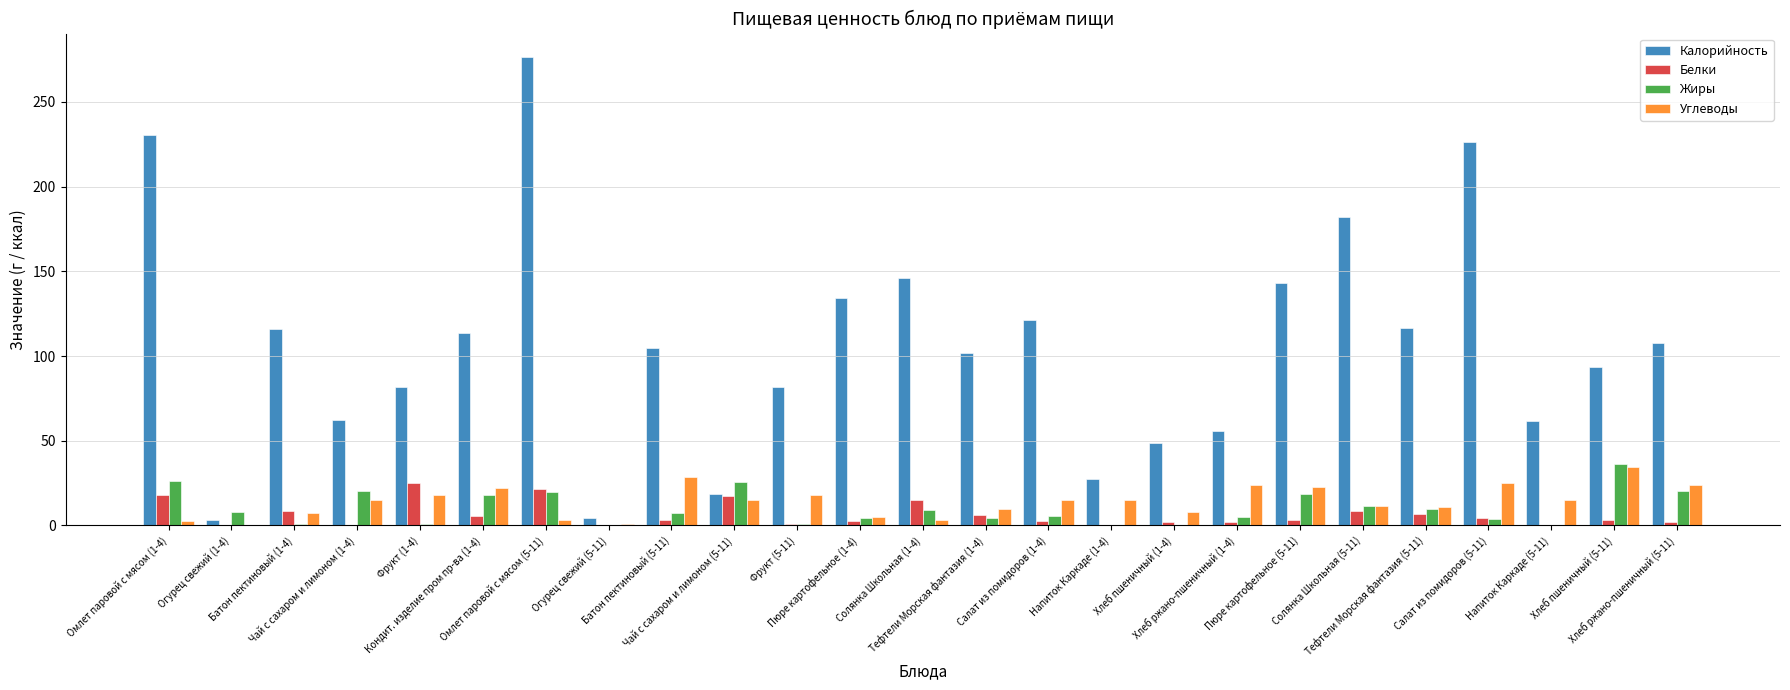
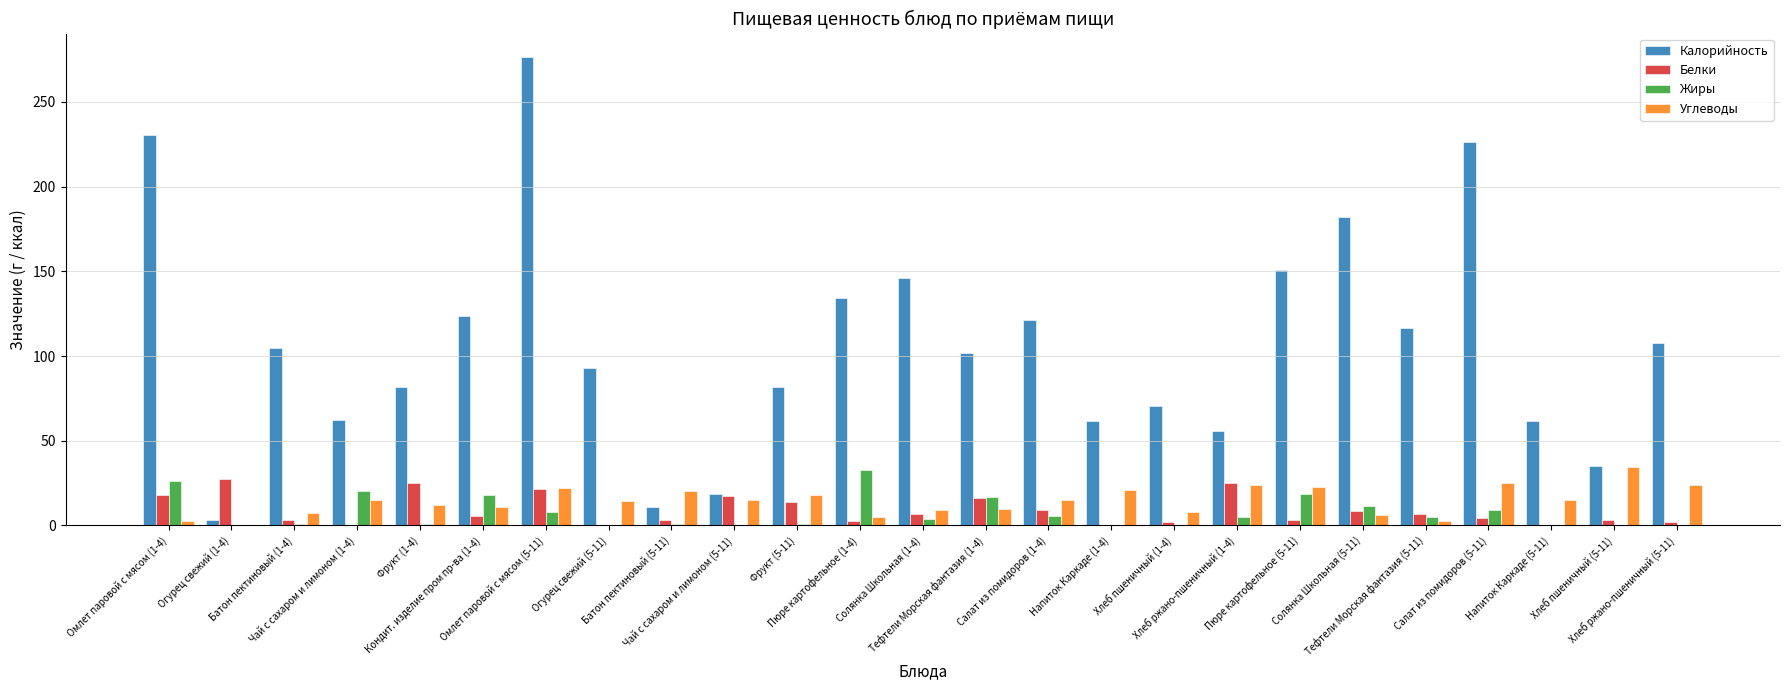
  {
    "Калорийность": {
      "Омлет паровой с мясом (1-4)": 230,
      "Огурец свежий (1-4)": 3,
-     "Батон пектиновый (1-4)": 116,
+     "Батон пектиновый (1-4)": 105,
      "Чай с сахаром и лимоном (1-4)": 62,
      "Фрукт (1-4)": 82,
-     "Кондит. изделие пром пр-ва (1-4)": 114,
+     "Кондит. изделие пром пр-ва (1-4)": 124,
      "Омлет паровой с мясом (5-11)": 277,
-     "Огурец свежий (5-11)": 5,
-     "Батон пектиновый (5-11)": 105,
+     "Огурец свежий (5-11)": 93,
+     "Батон пектиновый (5-11)": 11,
      "Чай с сахаром и лимоном (5-11)": 19,
      "Фрукт (5-11)": 82,
      "Пюре картофельное (1-4)": 134,
      "Солянка Школьная (1-4)": 146,
      "Тефтели Морская фантазия (1-4)": 102,
      "Салат из помидоров (1-4)": 121,
-     "Напиток Каркаде (1-4)": 28,
-     "Хлеб пшеничный (1-4)": 49,
+     "Напиток Каркаде (1-4)": 62,
+     "Хлеб пшеничный (1-4)": 70,
      "Хлеб ржано-пшеничный (1-4)": 56,
-     "Пюре картофельное (5-11)": 143,
+     "Пюре картофельное (5-11)": 151,
      "Солянка Школьная (5-11)": 182,
      "Тефтели Морская фантазия (5-11)": 116,
      "Салат из помидоров (5-11)": 227,
      "Напиток Каркаде (5-11)": 62,
-     "Хлеб пшеничный (5-11)": 94,
+     "Хлеб пшеничный (5-11)": 35,
      "Хлеб ржано-пшеничный (5-11)": 108
    },
    "Белки": {
      "Омлет паровой с мясом (1-4)": 18,
-     "Огурец свежий (1-4)": 0,
-     "Батон пектиновый (1-4)": 8,
+     "Огурец свежий (1-4)": 28,
+     "Батон пектиновый (1-4)": 3,
      "Фрукт (1-4)": 25,
      "Кондит. изделие пром пр-ва (1-4)": 6,
      "Омлет паровой с мясом (5-11)": 21,
      "Батон пектиновый (5-11)": 3,
      "Чай с сахаром и лимоном (5-11)": 18,
-     "Фрукт (5-11)": 1,
+     "Фрукт (5-11)": 14,
      "Пюре картофельное (1-4)": 3,
-     "Солянка Школьная (1-4)": 15,
-     "Тефтели Морская фантазия (1-4)": 6,
-     "Салат из помидоров (1-4)": 3,
+     "Солянка Школьная (1-4)": 7,
+     "Тефтели Морская фантазия (1-4)": 16,
+     "Салат из помидоров (1-4)": 9,
      "Хлеб пшеничный (1-4)": 2,
-     "Хлеб ржано-пшеничный (1-4)": 2,
+     "Хлеб ржано-пшеничный (1-4)": 25,
      "Пюре картофельное (5-11)": 4,
      "Солянка Школьная (5-11)": 9,
      "Тефтели Морская фантазия (5-11)": 7,
      "Салат из помидоров (5-11)": 4,
      "Хлеб пшеничный (5-11)": 3,
      "Хлеб ржано-пшеничный (5-11)": 2
    },
    "Жиры": {
      "Омлет паровой с мясом (1-4)": 26,
-     "Огурец свежий (1-4)": 8,
+     "Огурец свежий (1-4)": 0,
      "Чай с сахаром и лимоном (1-4)": 20,
      "Кондит. изделие пром пр-ва (1-4)": 18,
-     "Омлет паровой с мясом (5-11)": 20,
-     "Батон пектиновый (5-11)": 7,
-     "Чай с сахаром и лимоном (5-11)": 26,
-     "Пюре картофельное (1-4)": 4,
-     "Солянка Школьная (1-4)": 9,
-     "Тефтели Морская фантазия (1-4)": 4,
+     "Омлет паровой с мясом (5-11)": 8,
+     "Батон пектиновый (5-11)": 1,
+     "Чай с сахаром и лимоном (5-11)": 0,
+     "Пюре картофельное (1-4)": 33,
+     "Солянка Школьная (1-4)": 4,
+     "Тефтели Морская фантазия (1-4)": 17,
      "Салат из помидоров (1-4)": 6,
      "Напиток Каркаде (1-4)": 0,
      "Хлеб ржано-пшеничный (1-4)": 5,
      "Пюре картофельное (5-11)": 19,
      "Солянка Школьная (5-11)": 11,
-     "Тефтели Морская фантазия (5-11)": 10,
-     "Салат из помидоров (5-11)": 4,
+     "Тефтели Морская фантазия (5-11)": 5,
+     "Салат из помидоров (5-11)": 9,
      "Напиток Каркаде (5-11)": 0,
-     "Хлеб пшеничный (5-11)": 36,
-     "Хлеб ржано-пшеничный (5-11)": 20
+     "Хлеб пшеничный (5-11)": 0,
+     "Хлеб ржано-пшеничный (5-11)": 0
    },
    "Углеводы": {
      "Омлет паровой с мясом (1-4)": 3,
      "Батон пектиновый (1-4)": 8,
      "Чай с сахаром и лимоном (1-4)": 15,
-     "Фрукт (1-4)": 18,
-     "Кондит. изделие пром пр-ва (1-4)": 22,
-     "Омлет паровой с мясом (5-11)": 3,
-     "Огурец свежий (5-11)": 1,
-     "Батон пектиновый (5-11)": 29,
+     "Фрукт (1-4)": 12,
+     "Кондит. изделие пром пр-ва (1-4)": 11,
+     "Омлет паровой с мясом (5-11)": 22,
+     "Огурец свежий (5-11)": 14,
+     "Батон пектиновый (5-11)": 21,
      "Чай с сахаром и лимоном (5-11)": 15,
      "Фрукт (5-11)": 18,
      "Пюре картофельное (1-4)": 5,
-     "Солянка Школьная (1-4)": 4,
+     "Солянка Школьная (1-4)": 9,
      "Тефтели Морская фантазия (1-4)": 10,
      "Салат из помидоров (1-4)": 15,
-     "Напиток Каркаде (1-4)": 15,
+     "Напиток Каркаде (1-4)": 21,
      "Хлеб пшеничный (1-4)": 8,
      "Хлеб ржано-пшеничный (1-4)": 24,
      "Пюре картофельное (5-11)": 23,
-     "Солянка Школьная (5-11)": 12,
-     "Тефтели Морская фантазия (5-11)": 11,
+     "Солянка Школьная (5-11)": 6,
+     "Тефтели Морская фантазия (5-11)": 3,
      "Салат из помидоров (5-11)": 25,
      "Напиток Каркаде (5-11)": 15,
      "Хлеб пшеничный (5-11)": 35,
      "Хлеб ржано-пшеничный (5-11)": 24
    }
  }
